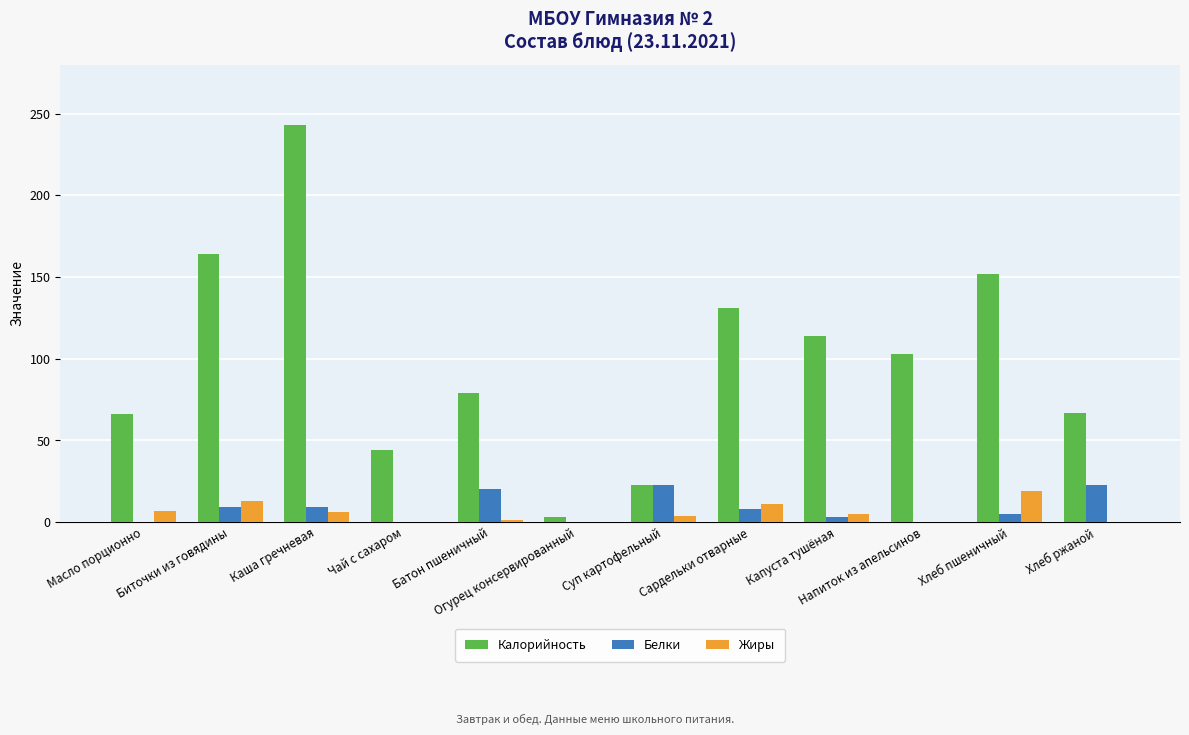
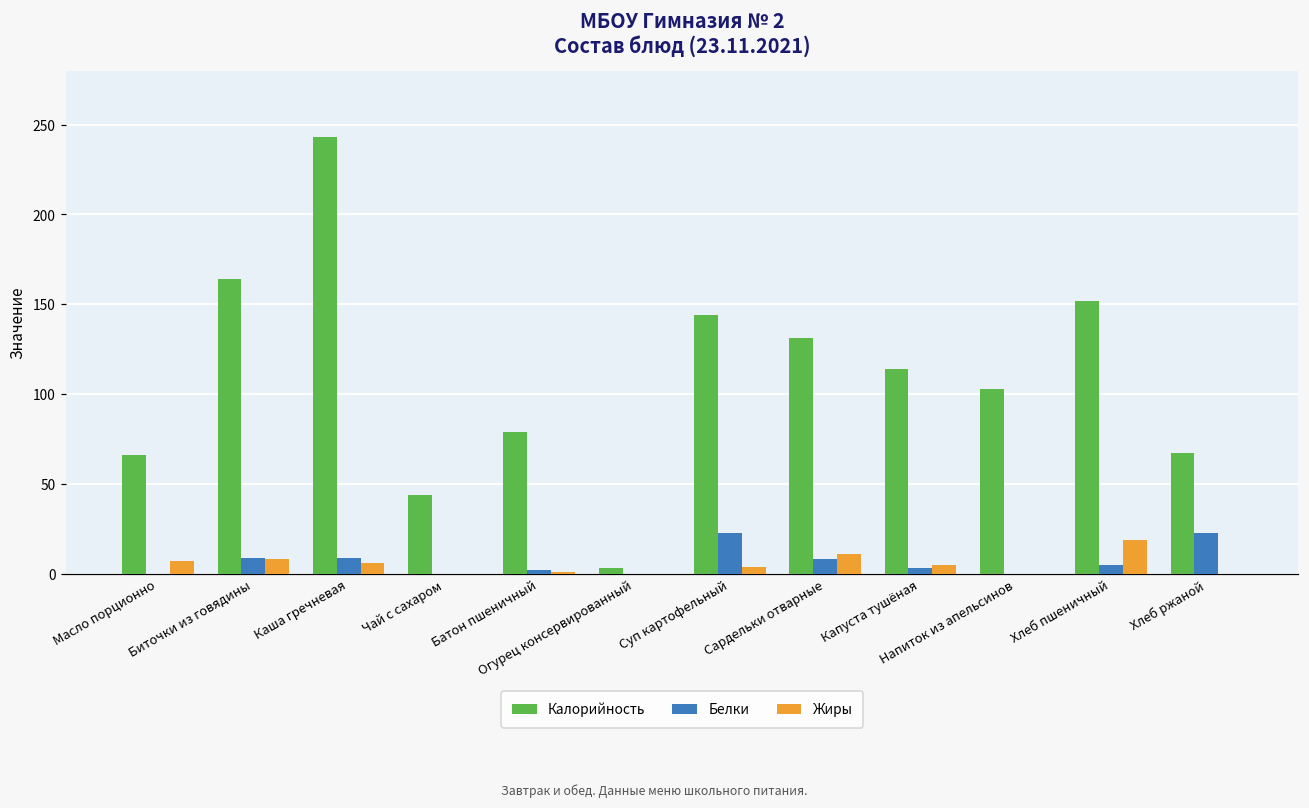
  {
    "Калорийность": {
      "Масло порционно": 66,
      "Биточки из говядины": 164,
      "Каша гречневая": 243,
      "Чай с сахаром": 44,
      "Батон пшеничный": 79,
      "Огурец консервированный": 3,
-     "Суп картофельный": 23,
+     "Суп картофельный": 144,
      "Сардельки отварные": 131,
      "Капуста тушёная": 114,
      "Напиток из апельсинов": 103,
      "Хлеб пшеничный": 152,
      "Хлеб ржаной": 67
    },
    "Белки": {
      "Масло порционно": 0,
      "Биточки из говядины": 9,
      "Каша гречневая": 9,
      "Чай с сахаром": 0,
-     "Батон пшеничный": 20,
+     "Батон пшеничный": 2,
      "Огурец консервированный": 0,
      "Суп картофельный": 23,
      "Сардельки отварные": 8,
      "Капуста тушёная": 3,
      "Напиток из апельсинов": 0,
      "Хлеб пшеничный": 5,
      "Хлеб ржаной": 23
    },
    "Жиры": {
      "Масло порционно": 7,
-     "Биточки из говядины": 13,
+     "Биточки из говядины": 8,
      "Каша гречневая": 6,
      "Чай с сахаром": 0,
      "Огурец консервированный": 0,
      "Суп картофельный": 4,
      "Сардельки отварные": 11,
      "Капуста тушёная": 5,
      "Напиток из апельсинов": 0,
      "Хлеб пшеничный": 19,
      "Хлеб ржаной": 0
    }
  }
